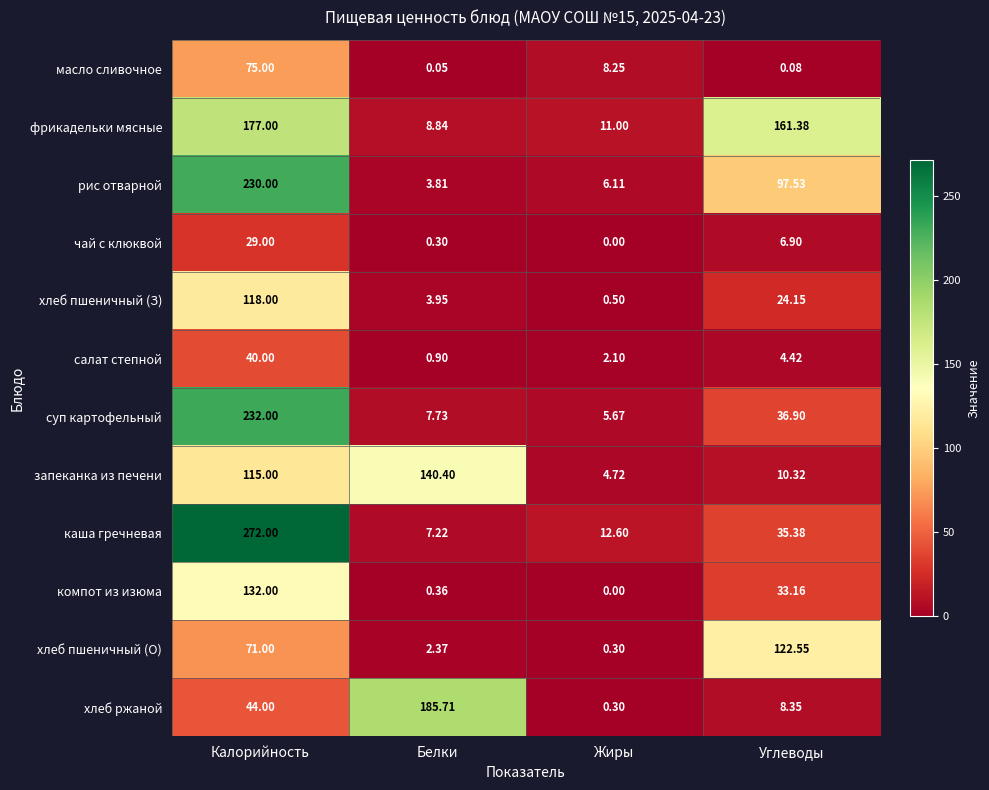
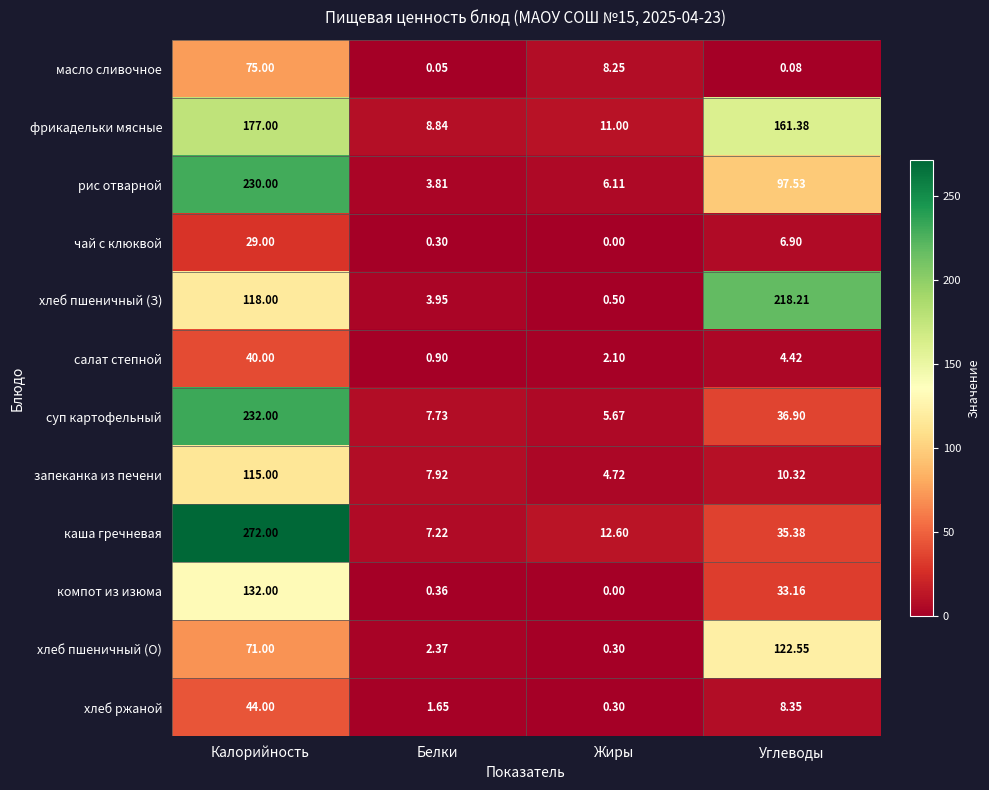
  {
    "масло сливочное": {
      "Калорийность": 75.00,
      "Белки": 0.05,
      "Жиры": 8.25,
      "Углеводы": 0.08
    },
    "фрикадельки мясные": {
      "Калорийность": 177.00,
      "Белки": 8.84,
      "Жиры": 11.00,
      "Углеводы": 161.38
    },
    "рис отварной": {
      "Калорийность": 230.00,
      "Белки": 3.81,
      "Жиры": 6.11,
      "Углеводы": 97.53
    },
    "чай с клюквой": {
      "Калорийность": 29.00,
      "Белки": 0.30,
      "Жиры": 0.00,
      "Углеводы": 6.90
    },
    "хлеб пшеничный (З)": {
      "Калорийность": 118.00,
      "Белки": 3.95,
      "Жиры": 0.50,
-     "Углеводы": 24.15
+     "Углеводы": 218.21
    },
    "салат степной": {
      "Калорийность": 40.00,
      "Белки": 0.90,
      "Жиры": 2.10,
      "Углеводы": 4.42
    },
    "суп картофельный": {
      "Калорийность": 232.00,
      "Белки": 7.73,
      "Жиры": 5.67,
      "Углеводы": 36.90
    },
    "запеканка из печени": {
      "Калорийность": 115.00,
-     "Белки": 140.40,
+     "Белки": 7.92,
      "Жиры": 4.72,
      "Углеводы": 10.32
    },
    "каша гречневая": {
      "Калорийность": 272.00,
      "Белки": 7.22,
      "Жиры": 12.60,
      "Углеводы": 35.38
    },
    "компот из изюма": {
      "Калорийность": 132.00,
      "Белки": 0.36,
      "Жиры": 0.00,
      "Углеводы": 33.16
    },
    "хлеб пшеничный (О)": {
      "Калорийность": 71.00,
      "Белки": 2.37,
      "Жиры": 0.30,
      "Углеводы": 122.55
    },
    "хлеб ржаной": {
      "Калорийность": 44.00,
-     "Белки": 185.71,
+     "Белки": 1.65,
      "Жиры": 0.30,
      "Углеводы": 8.35
    }
  }
